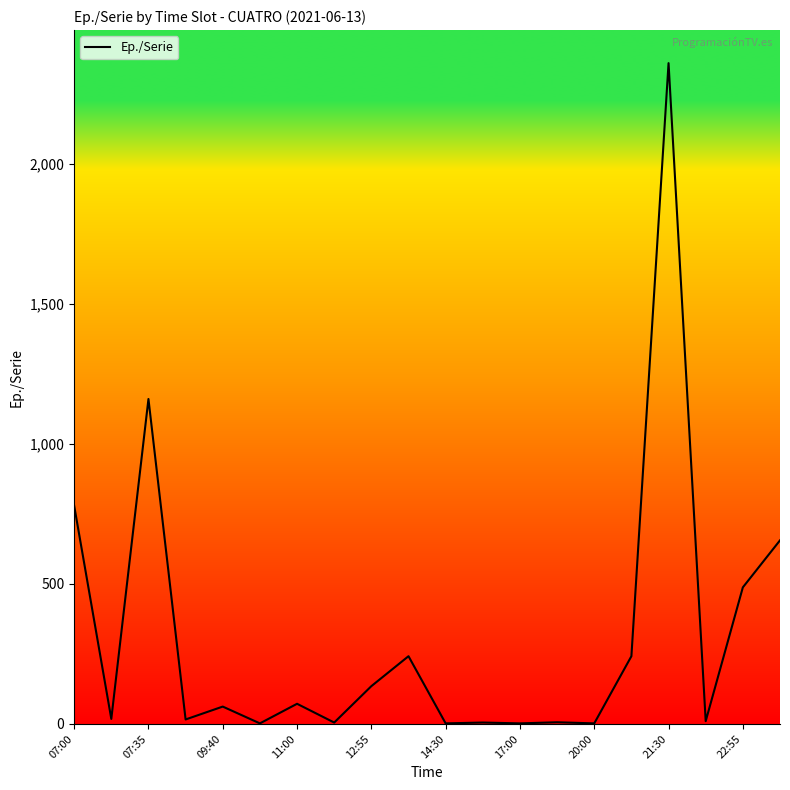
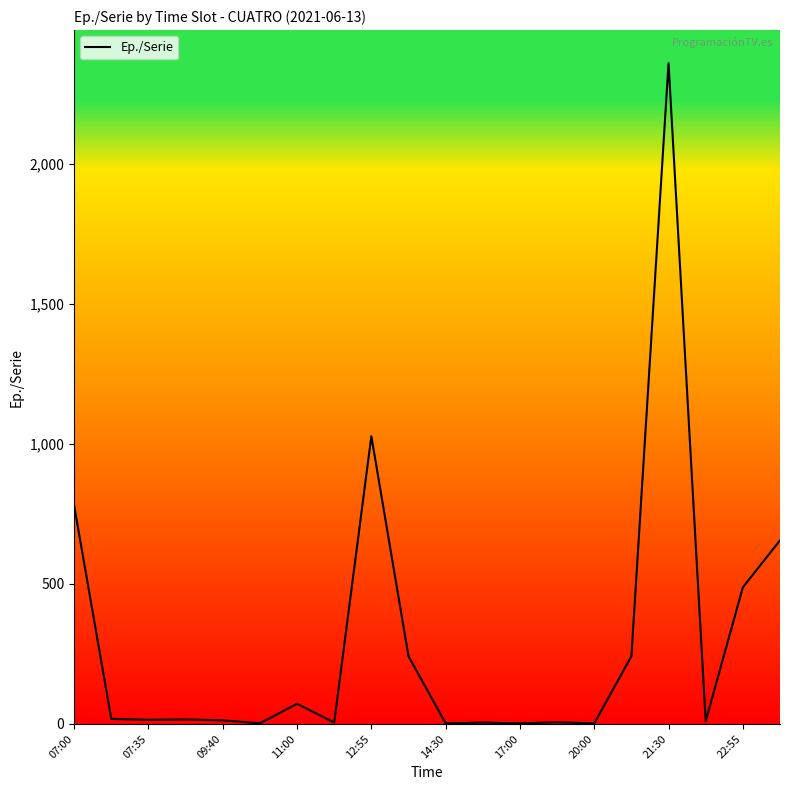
  {
    "07:00": "780",
-   "07:35": "1,160",
-   "09:40": "60",
+   "07:35": "20",
+   "09:40": "10",
    "11:00": "70",
-   "12:55": "140",
+   "12:55": "1,030",
    "14:30": "0",
    "17:00": "0",
    "20:00": "0",
    "21:30": "2,360",
    "22:55": "490"
  }
